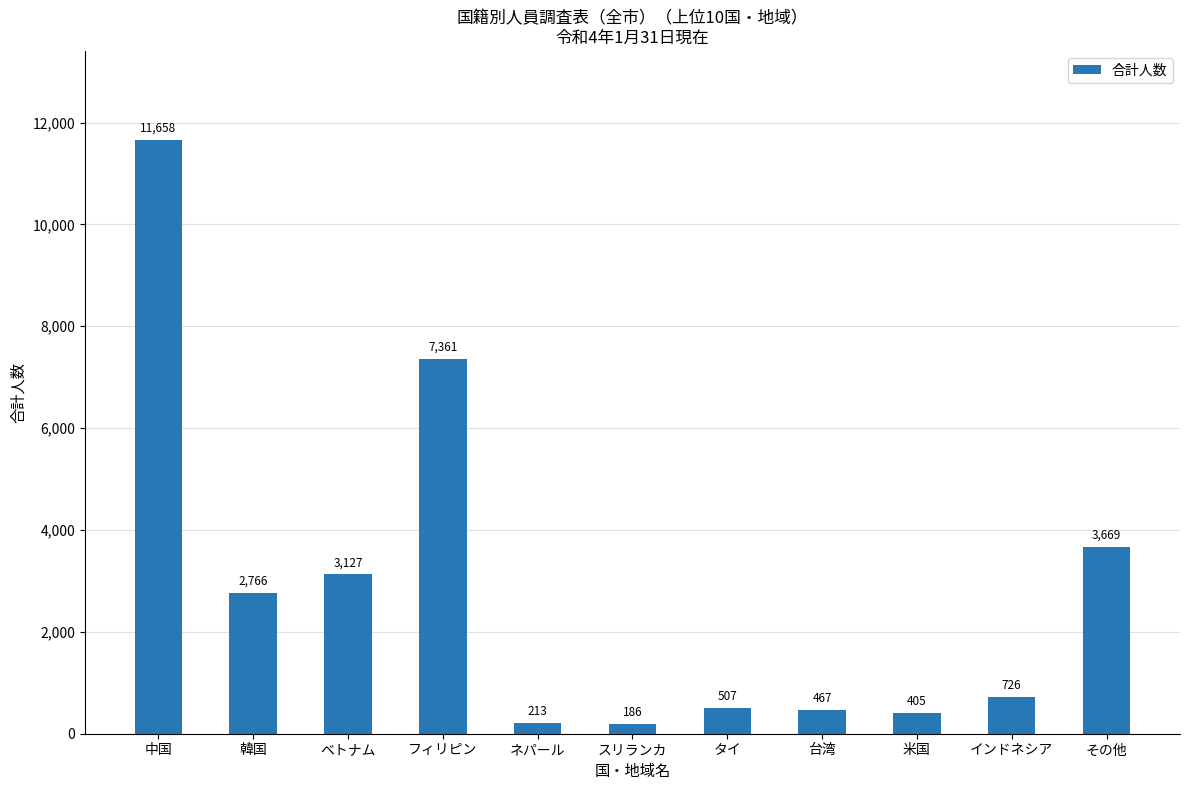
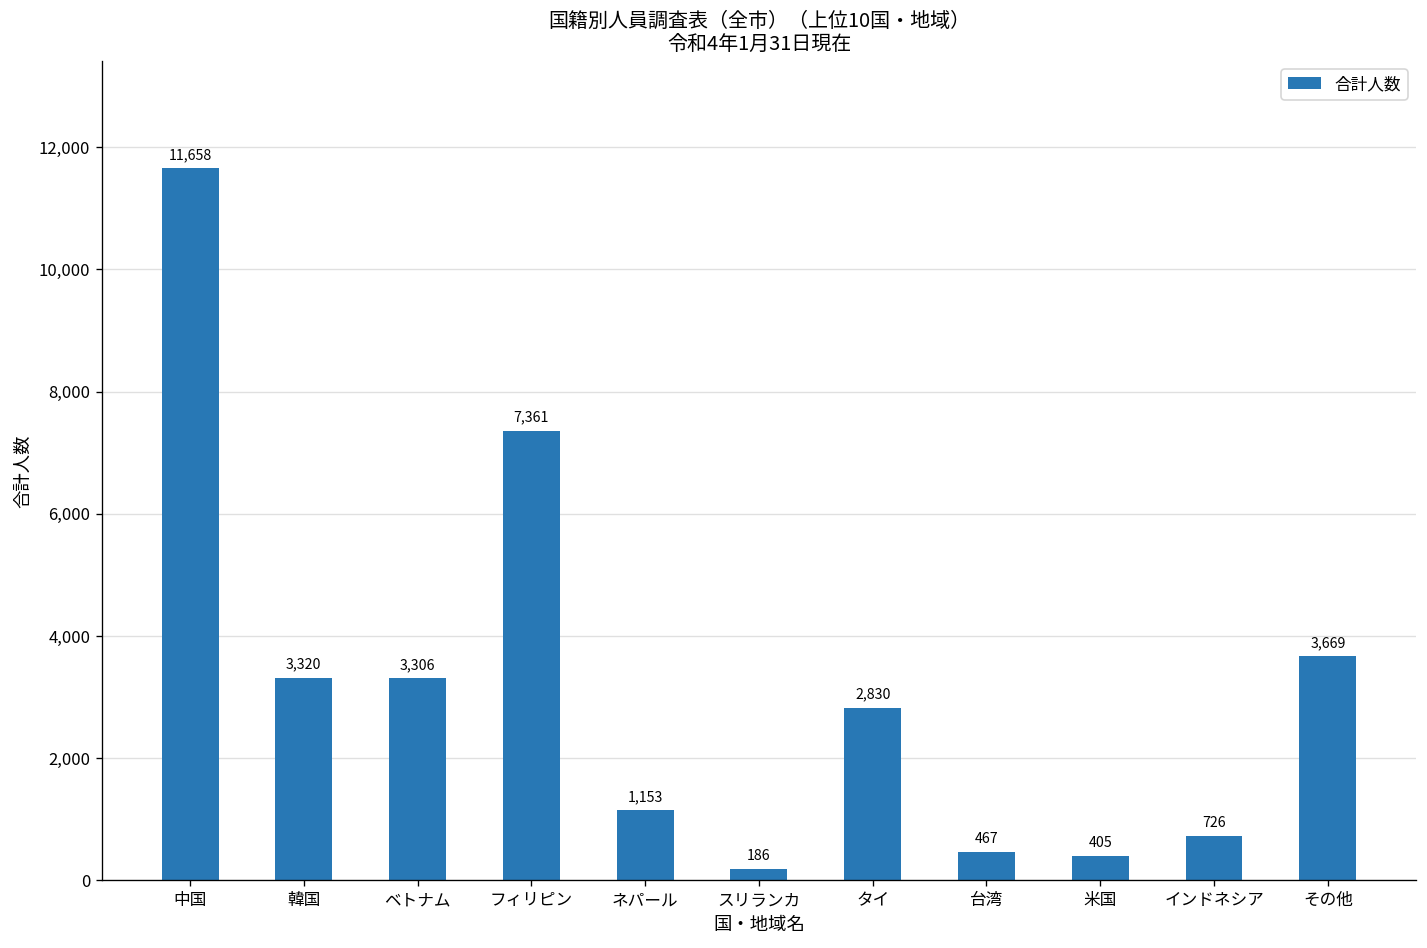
  {
    "中国": "11,658",
-   "韓国": "2,766",
-   "ベトナム": "3,127",
+   "韓国": "3,320",
+   "ベトナム": "3,306",
    "フィリピン": "7,361",
-   "ネパール": "213",
+   "ネパール": "1,153",
    "スリランカ": "186",
-   "タイ": "507",
+   "タイ": "2,830",
    "台湾": "467",
    "米国": "405",
    "インドネシア": "726",
    "その他": "3,669"
  }
